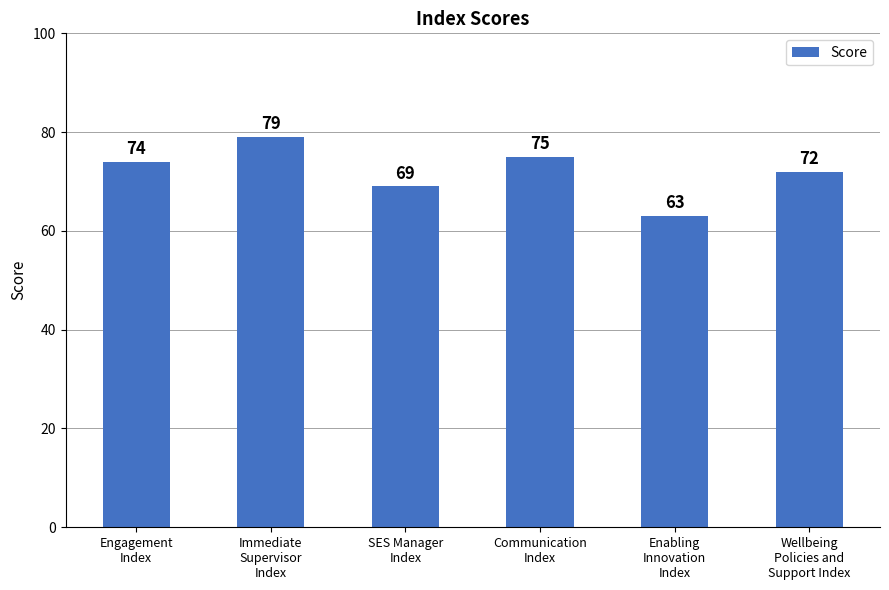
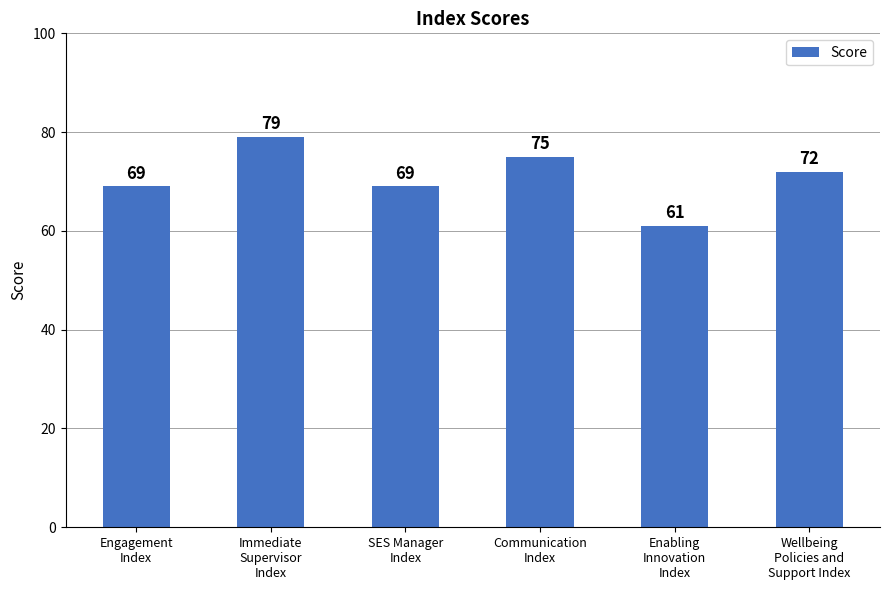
  {
-   "Engagement Index": 74,
+   "Engagement Index": 69,
    "Immediate Supervisor Index": 79,
    "SES Manager Index": 69,
    "Communication Index": 75,
-   "Enabling Innovation Index": 63,
+   "Enabling Innovation Index": 61,
    "Wellbeing Policies and Support Index": 72
  }
